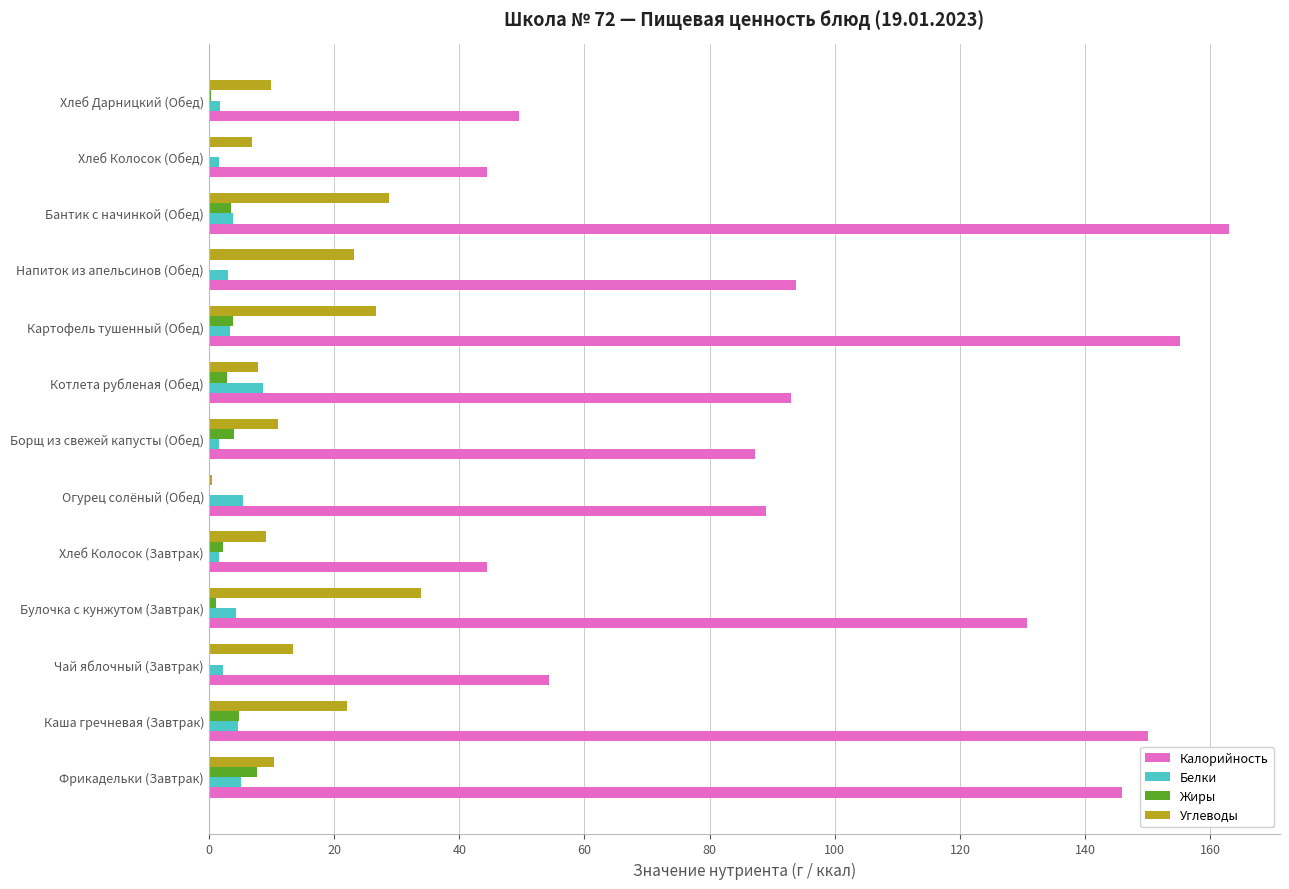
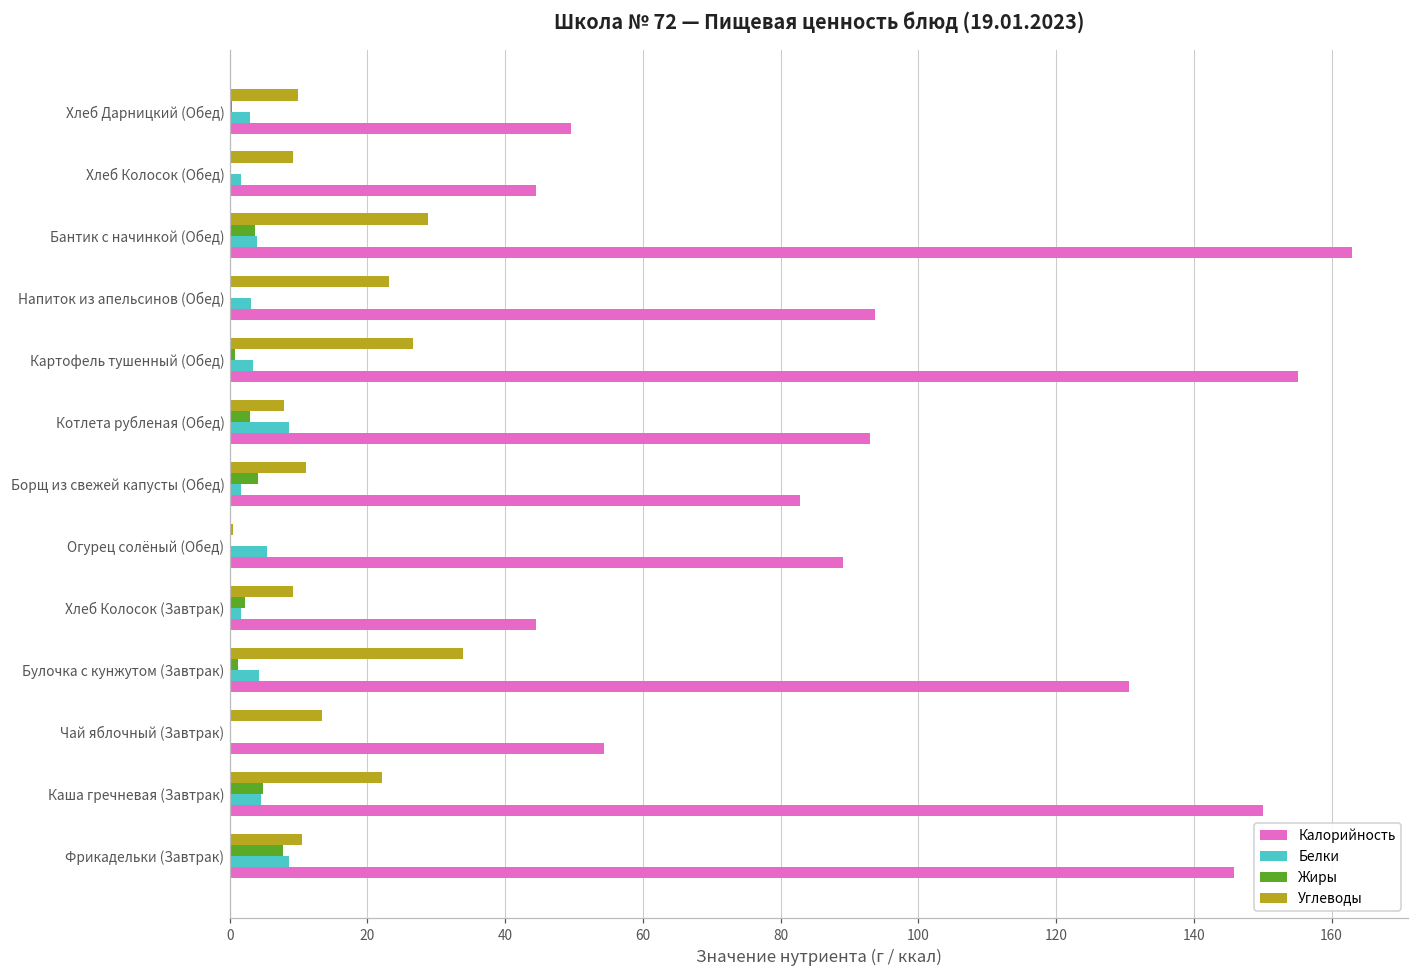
  {
    "Калорийность": {
      "Хлеб Дарницкий (Обед)": 50,
      "Хлеб Колосок (Обед)": 44,
      "Бантик с начинкой (Обед)": 163,
      "Напиток из апельсинов (Обед)": 94,
      "Картофель тушенный (Обед)": 155,
      "Котлета рубленая (Обед)": 93,
-     "Борщ из свежей капусты (Обед)": 87,
+     "Борщ из свежей капусты (Обед)": 83,
      "Огурец солёный (Обед)": 89,
      "Хлеб Колосок (Завтрак)": 44,
      "Булочка с кунжутом (Завтрак)": 131,
      "Чай яблочный (Завтрак)": 54,
      "Каша гречневая (Завтрак)": 150,
      "Фрикадельки (Завтрак)": 146
    },
    "Белки": {
-     "Хлеб Дарницкий (Обед)": 2,
+     "Хлеб Дарницкий (Обед)": 3,
      "Хлеб Колосок (Обед)": 2,
      "Бантик с начинкой (Обед)": 4,
      "Напиток из апельсинов (Обед)": 3,
      "Картофель тушенный (Обед)": 3,
      "Котлета рубленая (Обед)": 9,
      "Борщ из свежей капусты (Обед)": 2,
      "Огурец солёный (Обед)": 5,
      "Хлеб Колосок (Завтрак)": 2,
      "Булочка с кунжутом (Завтрак)": 4,
-     "Чай яблочный (Завтрак)": 2,
+     "Чай яблочный (Завтрак)": 0,
      "Каша гречневая (Завтрак)": 5,
-     "Фрикадельки (Завтрак)": 5
+     "Фрикадельки (Завтрак)": 9
    },
    "Жиры": {
      "Бантик с начинкой (Обед)": 4,
-     "Картофель тушенный (Обед)": 4,
+     "Картофель тушенный (Обед)": 1,
      "Котлета рубленая (Обед)": 3,
      "Борщ из свежей капусты (Обед)": 4,
      "Хлеб Колосок (Завтрак)": 2,
      "Булочка с кунжутом (Завтрак)": 1,
      "Каша гречневая (Завтрак)": 5,
      "Фрикадельки (Завтрак)": 8
    },
    "Углеводы": {
      "Хлеб Дарницкий (Обед)": 10,
-     "Хлеб Колосок (Обед)": 7,
+     "Хлеб Колосок (Обед)": 9,
      "Бантик с начинкой (Обед)": 29,
      "Напиток из апельсинов (Обед)": 23,
      "Картофель тушенный (Обед)": 27,
      "Котлета рубленая (Обед)": 8,
      "Борщ из свежей капусты (Обед)": 11,
      "Огурец солёный (Обед)": 0,
      "Хлеб Колосок (Завтрак)": 9,
      "Булочка с кунжутом (Завтрак)": 34,
      "Чай яблочный (Завтрак)": 13,
      "Каша гречневая (Завтрак)": 22,
      "Фрикадельки (Завтрак)": 10
    }
  }
